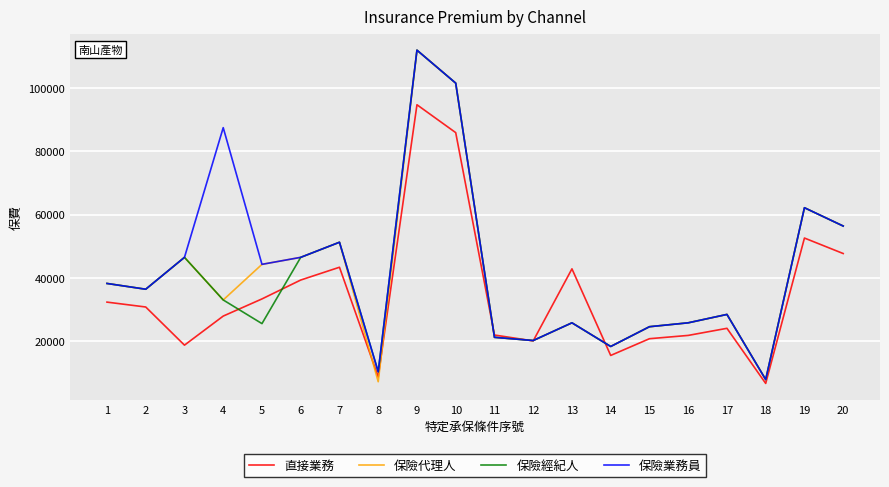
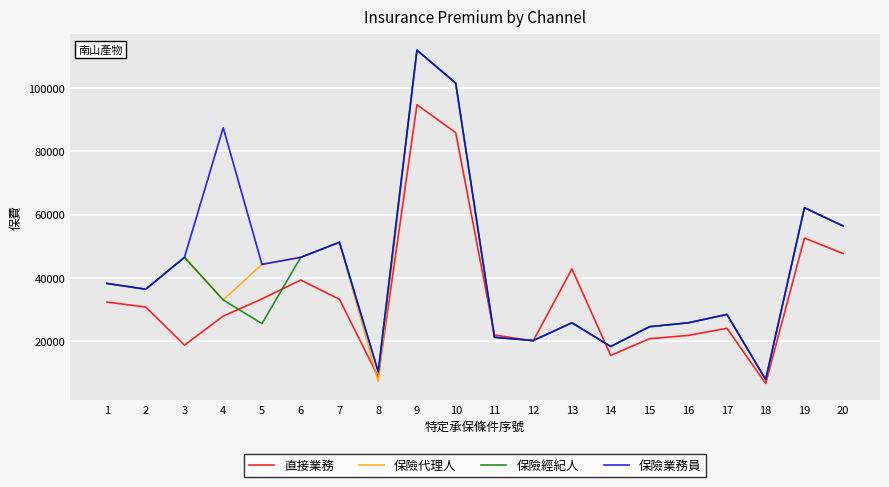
  {
    "直接業務": {
      "1": 32000,
      "2": 31000,
      "3": 19000,
      "4": 28000,
      "5": 33000,
      "6": 39000,
-     "7": 43000,
+     "7": 33000,
      "8": 9000,
      "9": 95000,
      "10": 86000,
      "13": 43000,
      "14": 16000,
      "15": 21000,
      "16": 22000,
      "17": 24000,
      "18": 7000,
      "19": 53000,
      "20": 48000
    },
    "保險代理人": {
      "8": 7000
    },
    "保險經紀人": {
      "5": 26000
    },
    "保險業務員": {
      "4": 88000
    }
  }
